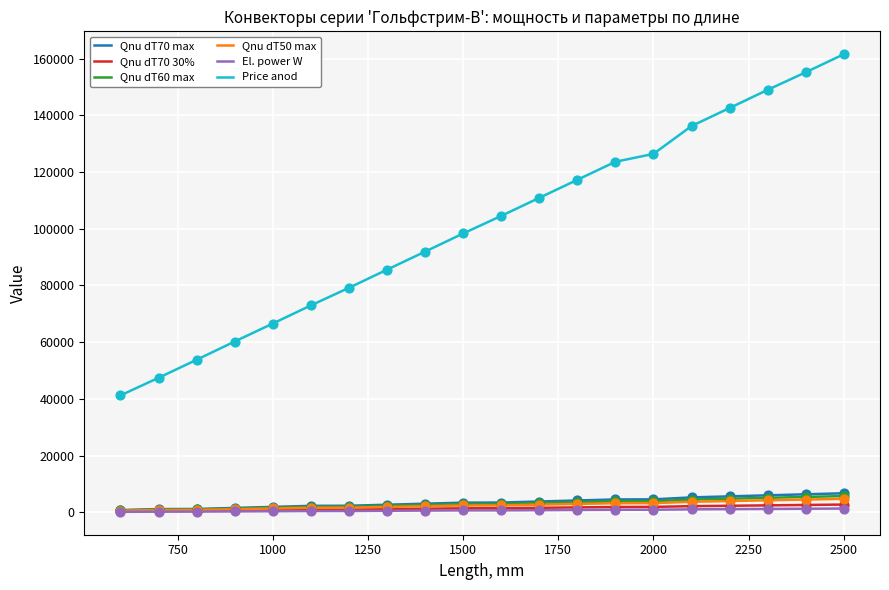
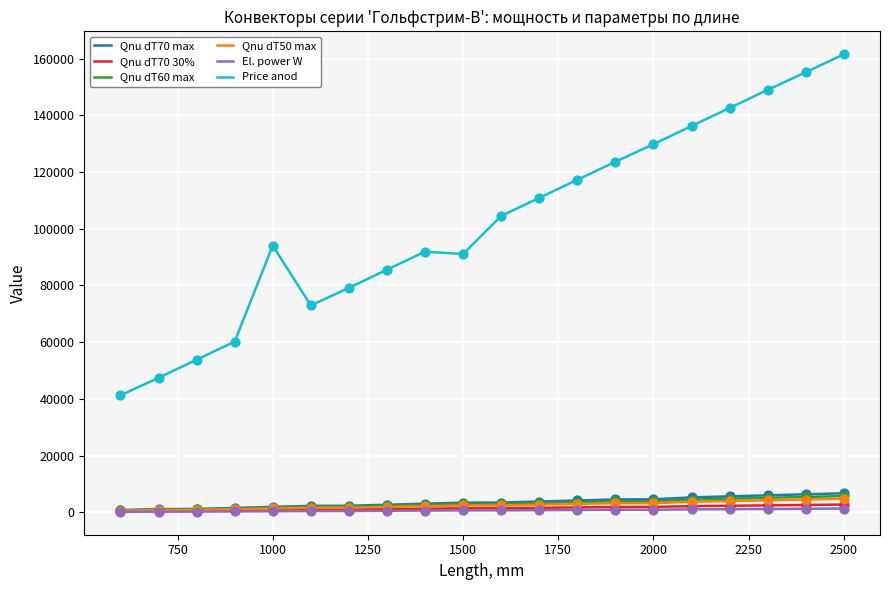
  {
    "Qnu dT70 max": {
      "2500": 7000
    },
    "Qnu dT70 30%": {
      "2000": 2000,
      "2500": 3000
    },
    "Qnu dT60 max": {
      "2500": 6000
    },
    "Qnu dT50 max": {
      "2500": 5000
    },
    "El. power W": {
      "2000": 1000,
      "2500": 1000
    },
    "Price anod": {
-     "1000": 67000,
-     "1500": 98000,
-     "2000": 126000,
+     "1000": 94000,
+     "1500": 91000,
+     "2000": 130000,
      "2500": 162000
    }
  }
